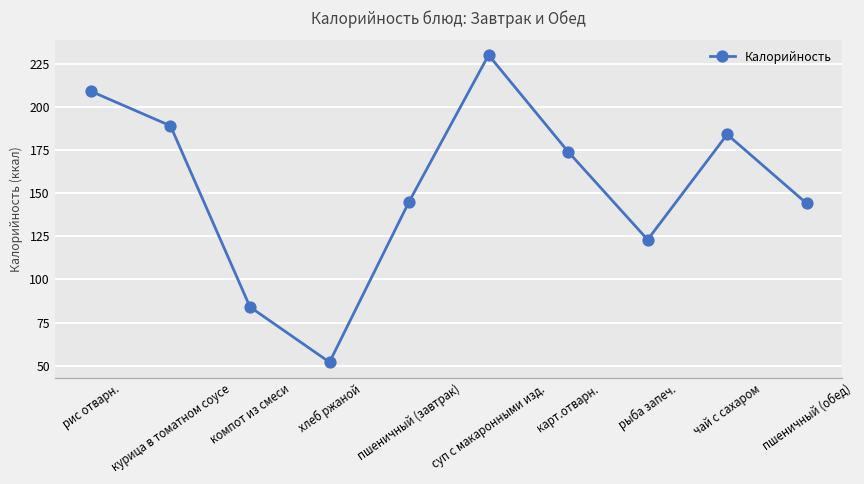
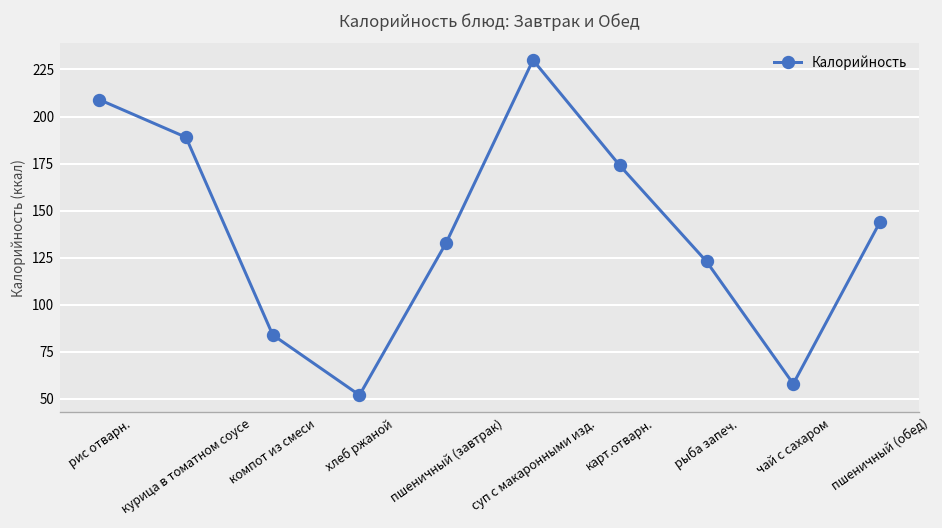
  {
    "рис отварн.": 209,
    "курица в томатном соусе": 189,
    "компот из смеси": 84,
    "хлеб ржаной": 52,
-   "пшеничный (завтрак)": 145,
+   "пшеничный (завтрак)": 133,
    "суп с макаронными изд.": 230,
    "карт.отварн.": 174,
    "рыба запеч.": 123,
-   "чай с сахаром": 184,
+   "чай с сахаром": 58,
    "пшеничный (обед)": 144
  }
